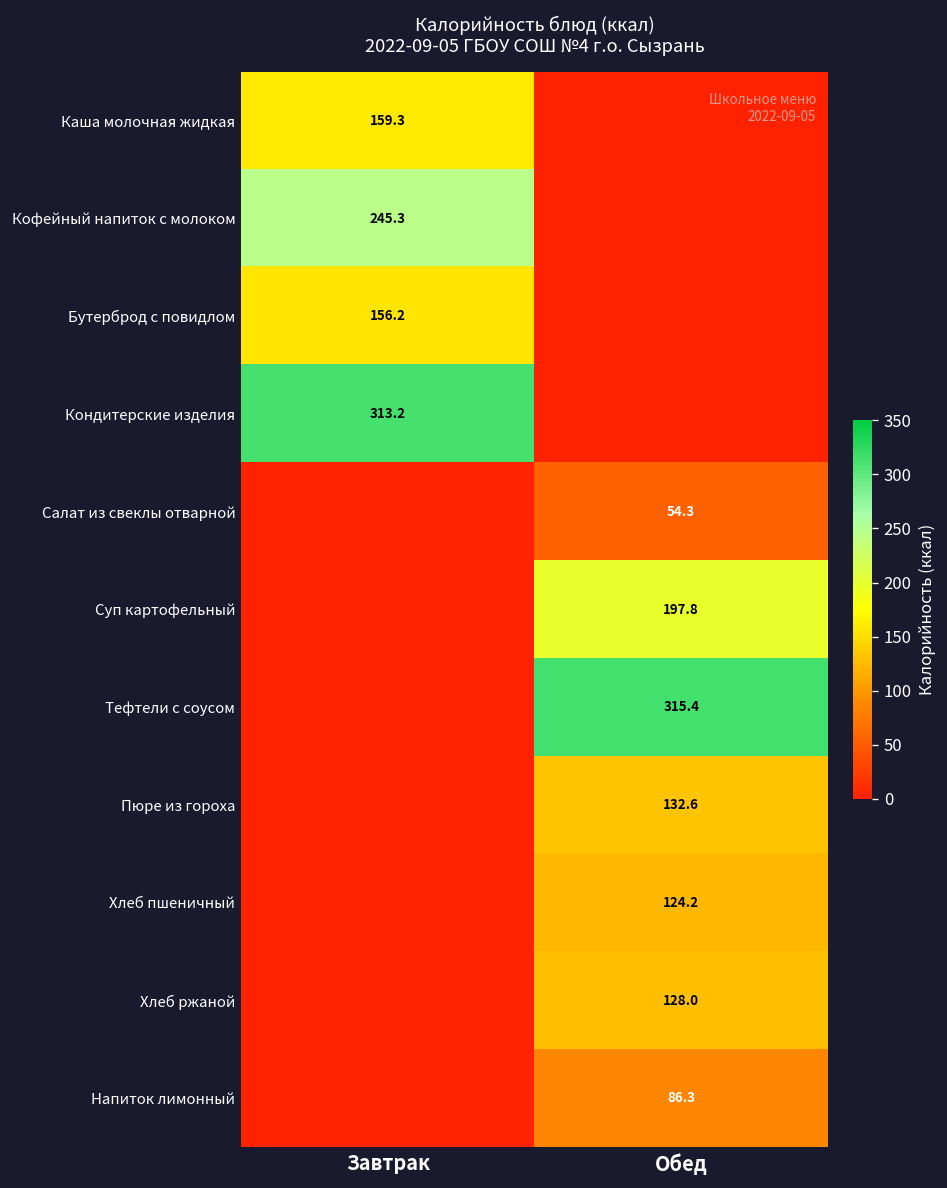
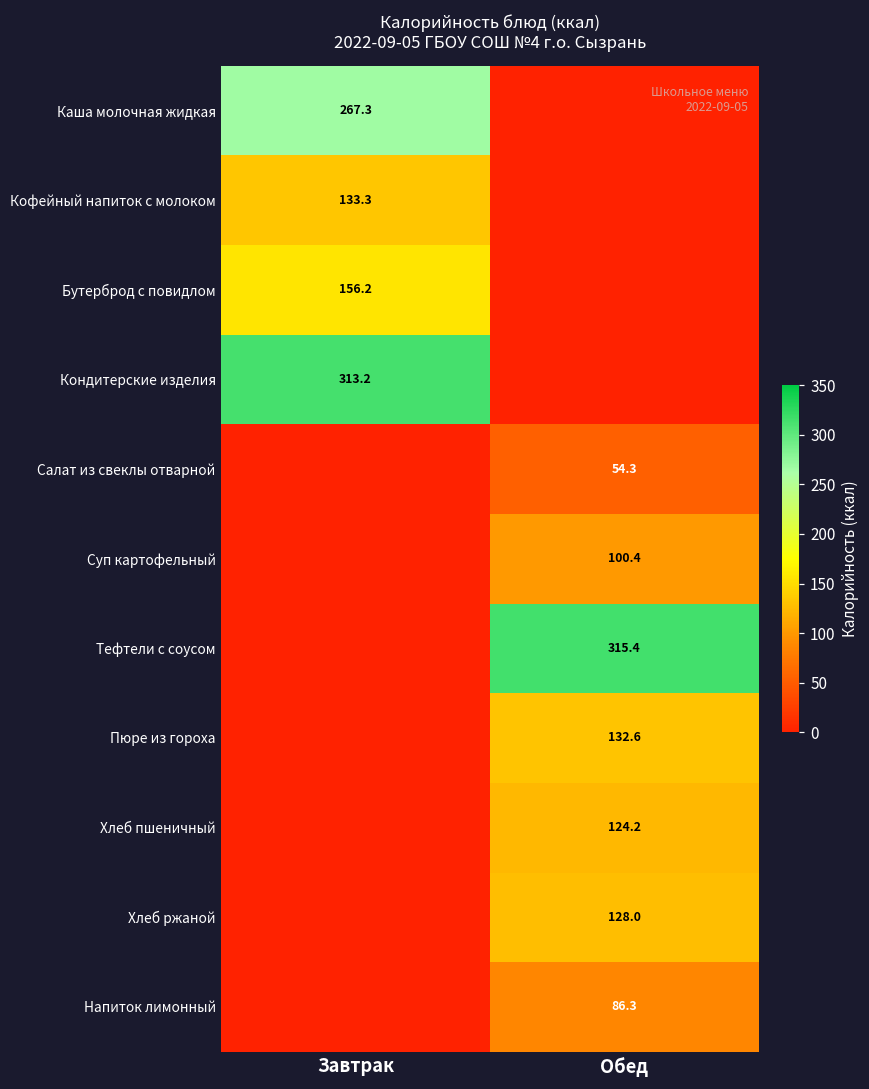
  {
    "Каша молочная жидкая": {
-     "Завтрак": 159.3
+     "Завтрак": 267.3
    },
    "Кофейный напиток с молоком": {
-     "Завтрак": 245.3
+     "Завтрак": 133.3
    },
    "Бутерброд с повидлом": {
      "Завтрак": 156.2
    },
    "Кондитерские изделия": {
      "Завтрак": 313.2
    },
    "Салат из свеклы отварной": {
      "Обед": 54.3
    },
    "Суп картофельный": {
-     "Обед": 197.8
+     "Обед": 100.4
    },
    "Тефтели с соусом": {
      "Обед": 315.4
    },
    "Пюре из гороха": {
      "Обед": 132.6
    },
    "Хлеб пшеничный": {
      "Обед": 124.2
    },
    "Хлеб ржаной": {
      "Обед": 128.0
    },
    "Напиток лимонный": {
      "Обед": 86.3
    }
  }
